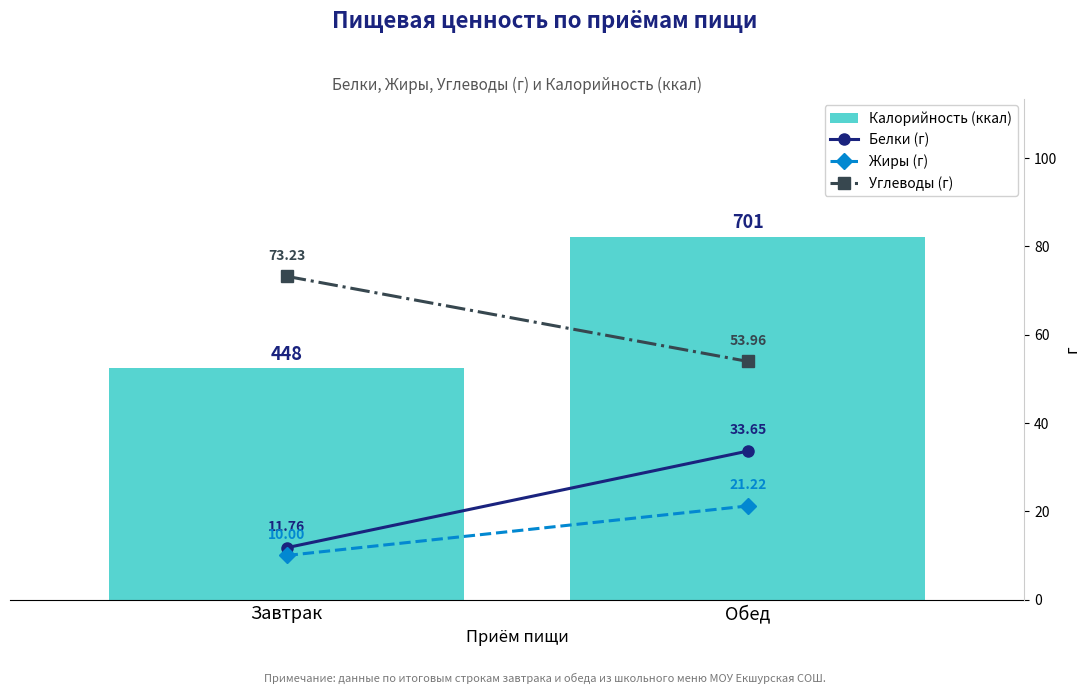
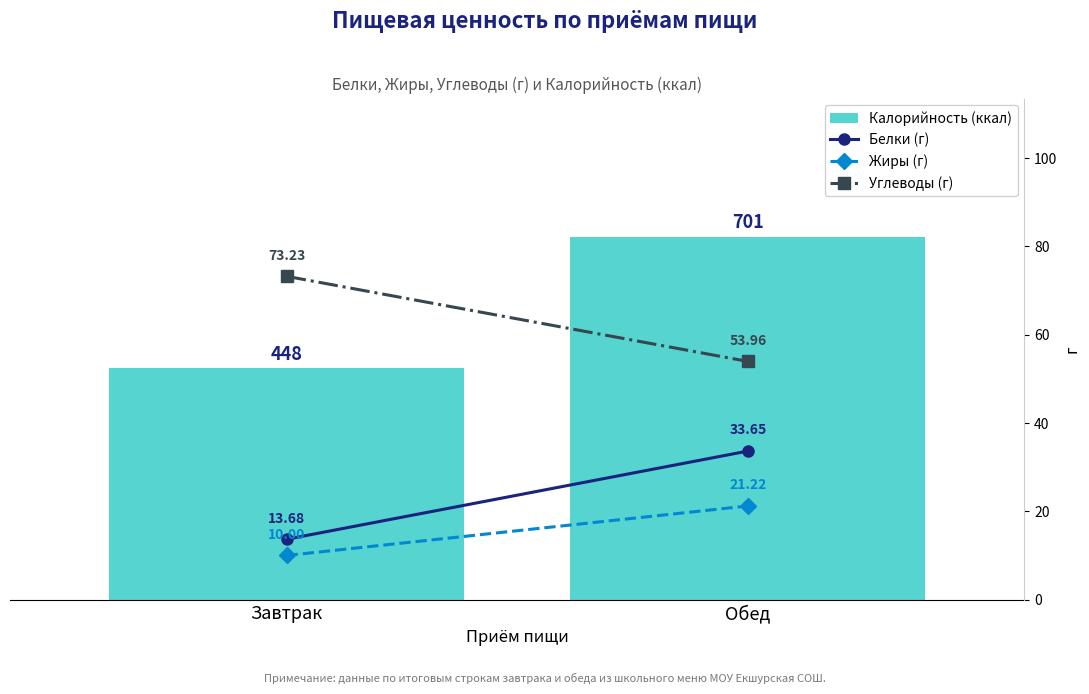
  {
    "Калорийность (ккал)": {
      "Завтрак": 448,
      "Обед": 701
    },
    "Белки (г)": {
-     "Завтрак": 11.76,
+     "Завтрак": 13.68,
      "Обед": 33.65
    },
    "Жиры (г)": {
      "Обед": 21.22
    },
    "Углеводы (г)": {
      "Завтрак": 73.23,
      "Обед": 53.96
    }
  }
